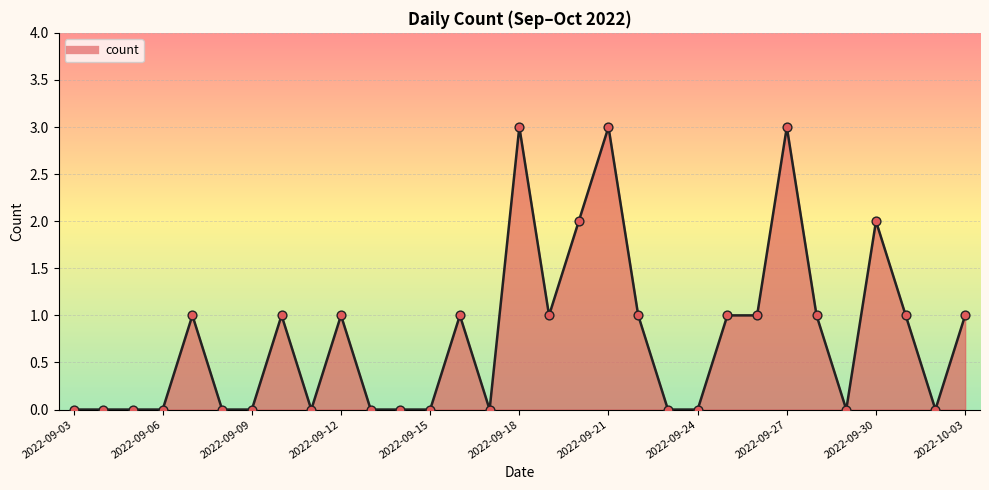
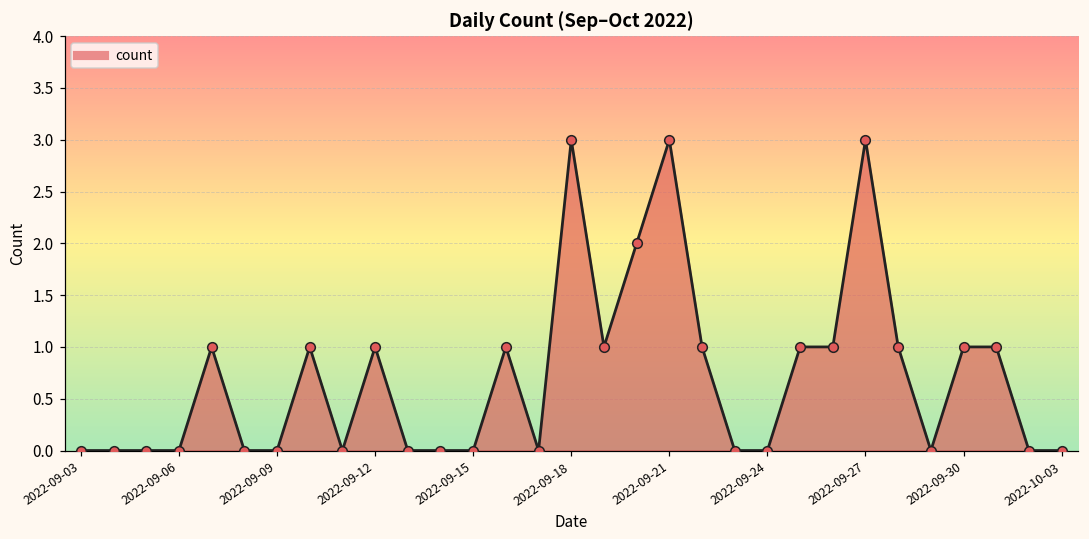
  {
    "2022-09-03": 0,
    "2022-09-06": 0,
    "2022-09-09": 0,
    "2022-09-12": 1,
    "2022-09-15": 0,
    "2022-09-18": 3,
    "2022-09-21": 3,
    "2022-09-24": 0,
    "2022-09-27": 3,
-   "2022-09-30": 2,
-   "2022-10-03": 1
+   "2022-09-30": 1,
+   "2022-10-03": 0
  }
